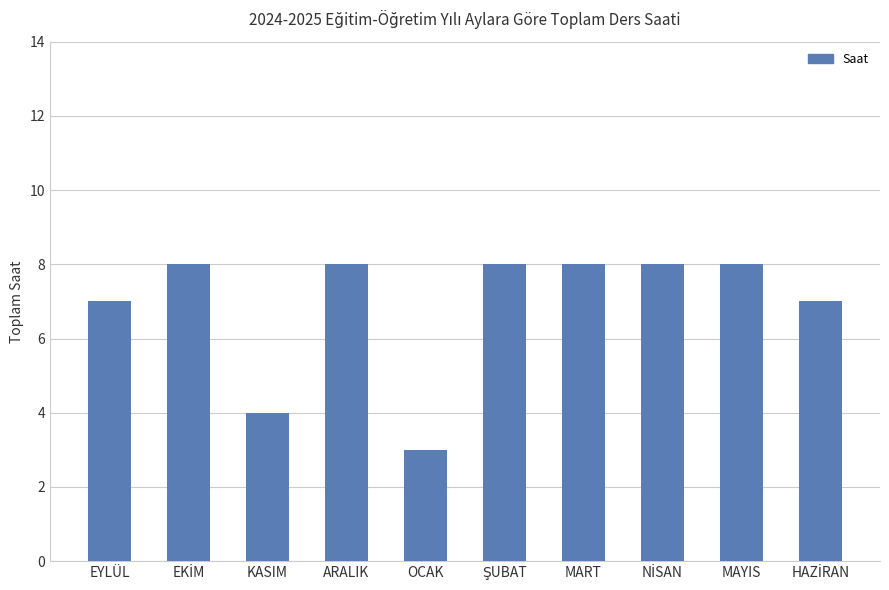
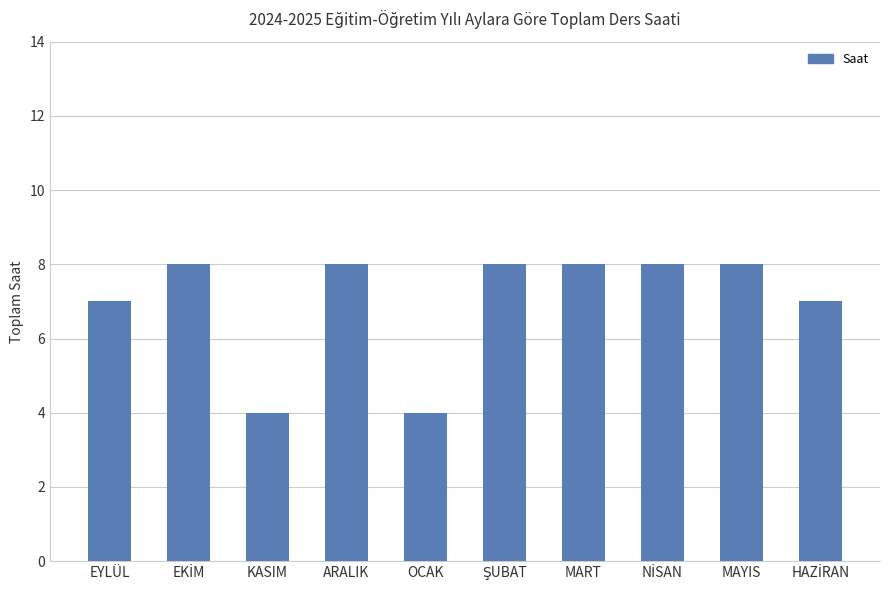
  {
    "EYLÜL": 7,
    "EKİM": 8,
    "KASIM": 4,
    "ARALIK": 8,
-   "OCAK": 3,
+   "OCAK": 4,
    "ŞUBAT": 8,
    "MART": 8,
    "NİSAN": 8,
    "MAYIS": 8,
    "HAZİRAN": 7
  }
